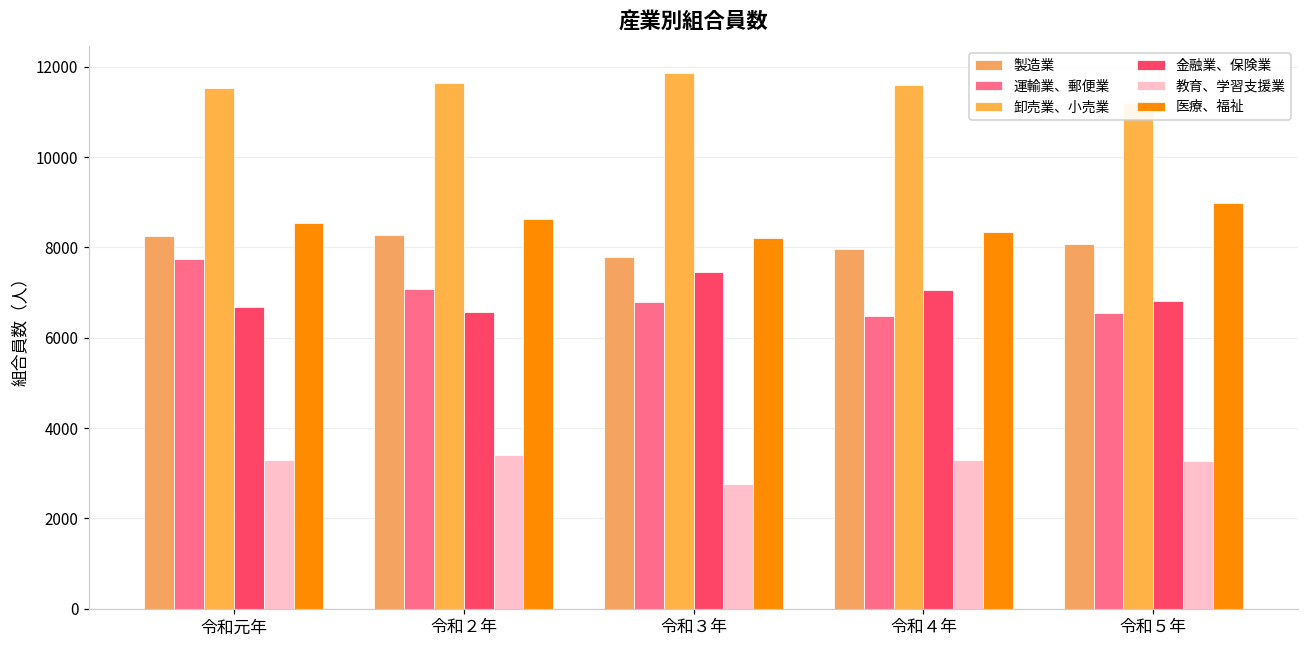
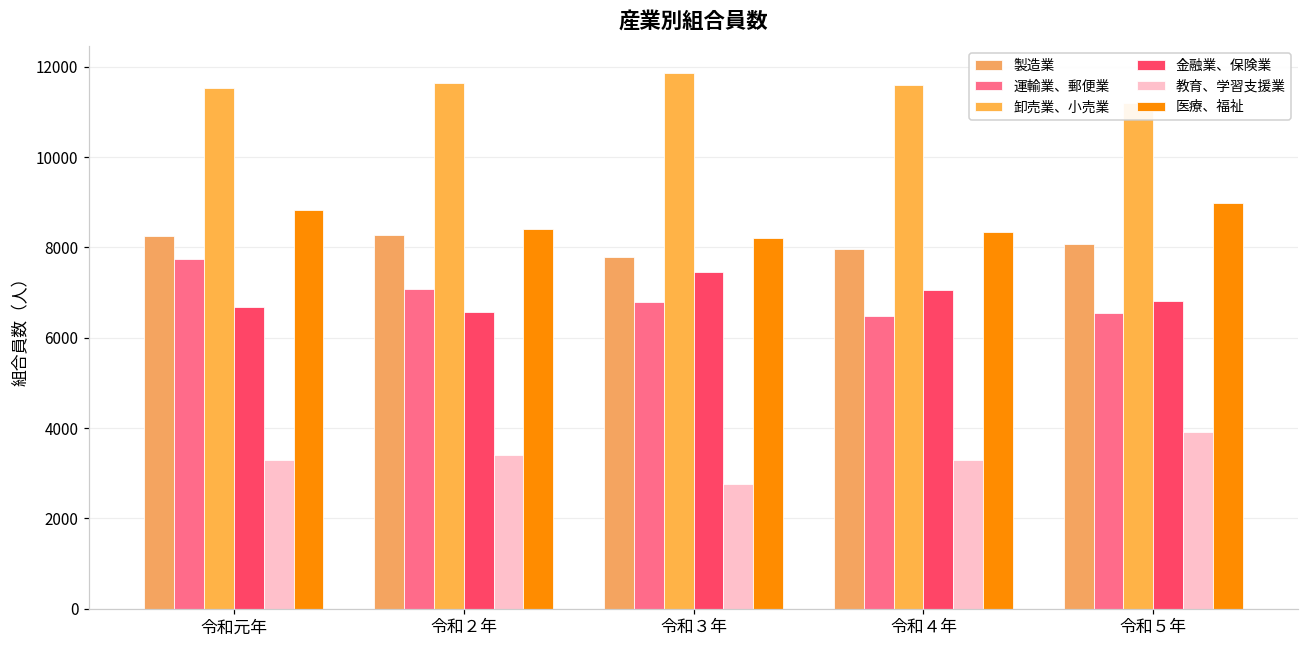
  {
    "教育、学習支援業": {
      "令和元年": 3300,
      "令和２年": 3400,
      "令和３年": 2800,
      "令和４年": 3300,
-     "令和５年": 3300
+     "令和５年": 3900
    },
    "医療、福祉": {
-     "令和元年": 8500,
-     "令和２年": 8600,
+     "令和元年": 8800,
+     "令和２年": 8400,
      "令和３年": 8200,
      "令和４年": 8300,
      "令和５年": 9000
    }
  }
